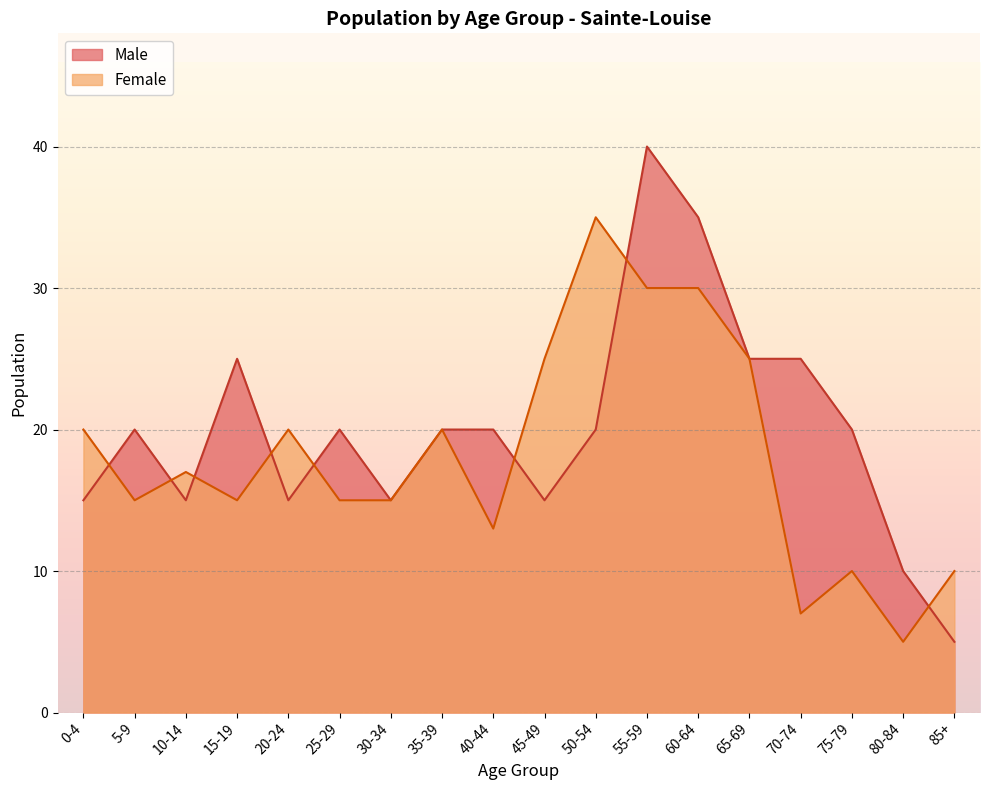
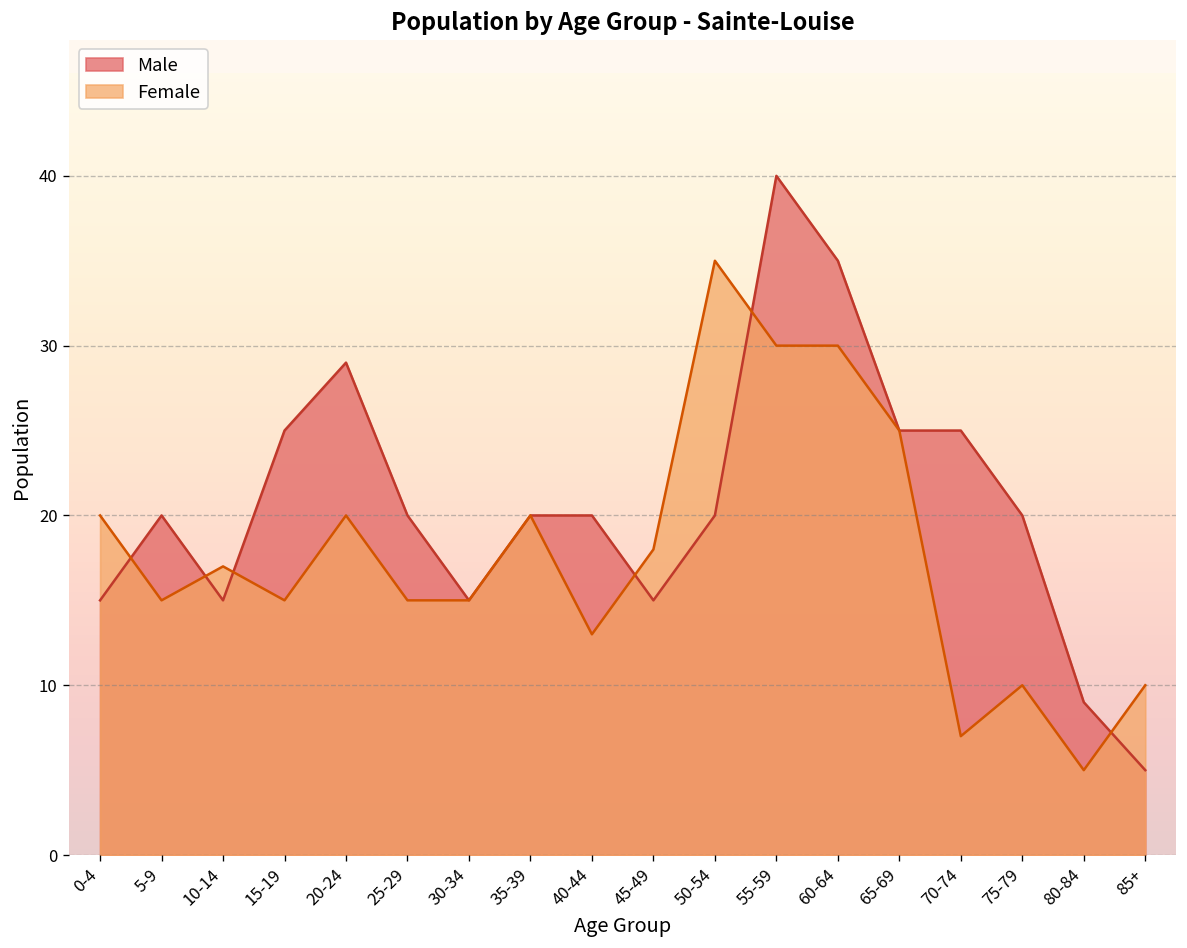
  {
    "Male": {
      "0-4": 15,
      "5-9": 20,
      "10-14": 15,
      "15-19": 25,
-     "20-24": 15,
+     "20-24": 29,
      "25-29": 20,
      "40-44": 20,
      "45-49": 15,
      "50-54": 20,
      "55-59": 40,
      "60-64": 35,
      "70-74": 25,
      "75-79": 20,
-     "80-84": 10,
+     "80-84": 9,
      "85+": 5
    },
    "Female": {
      "0-4": 20,
      "5-9": 15,
      "10-14": 17,
      "15-19": 15,
      "20-24": 20,
      "25-29": 15,
      "40-44": 13,
-     "45-49": 25,
+     "45-49": 18,
      "50-54": 35,
      "55-59": 30,
      "60-64": 30,
      "70-74": 7,
      "75-79": 10,
      "80-84": 5,
      "85+": 10
    }
  }
